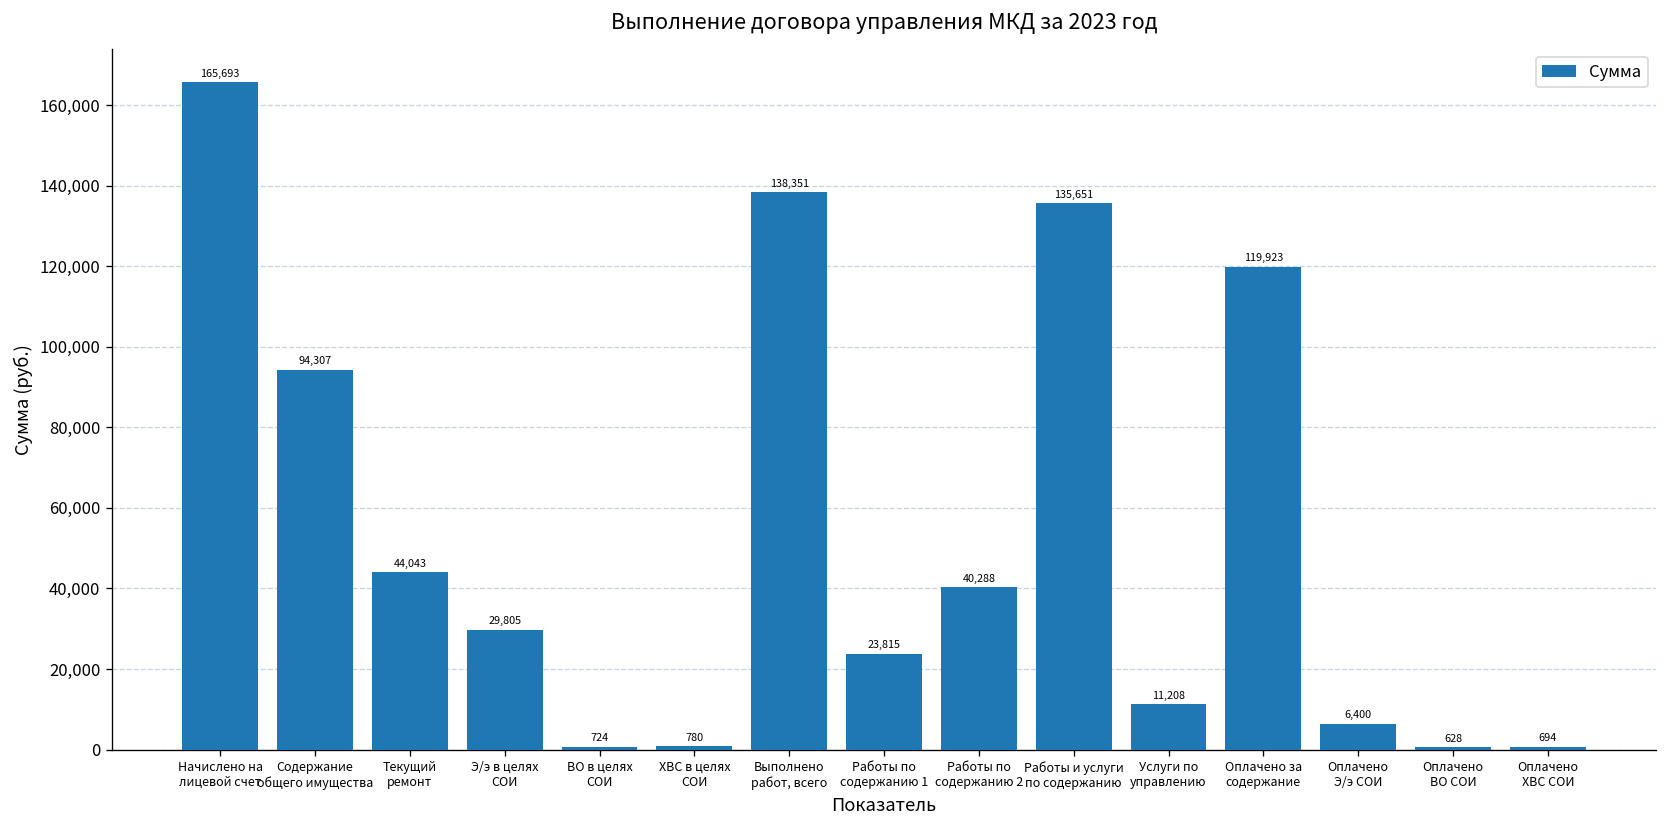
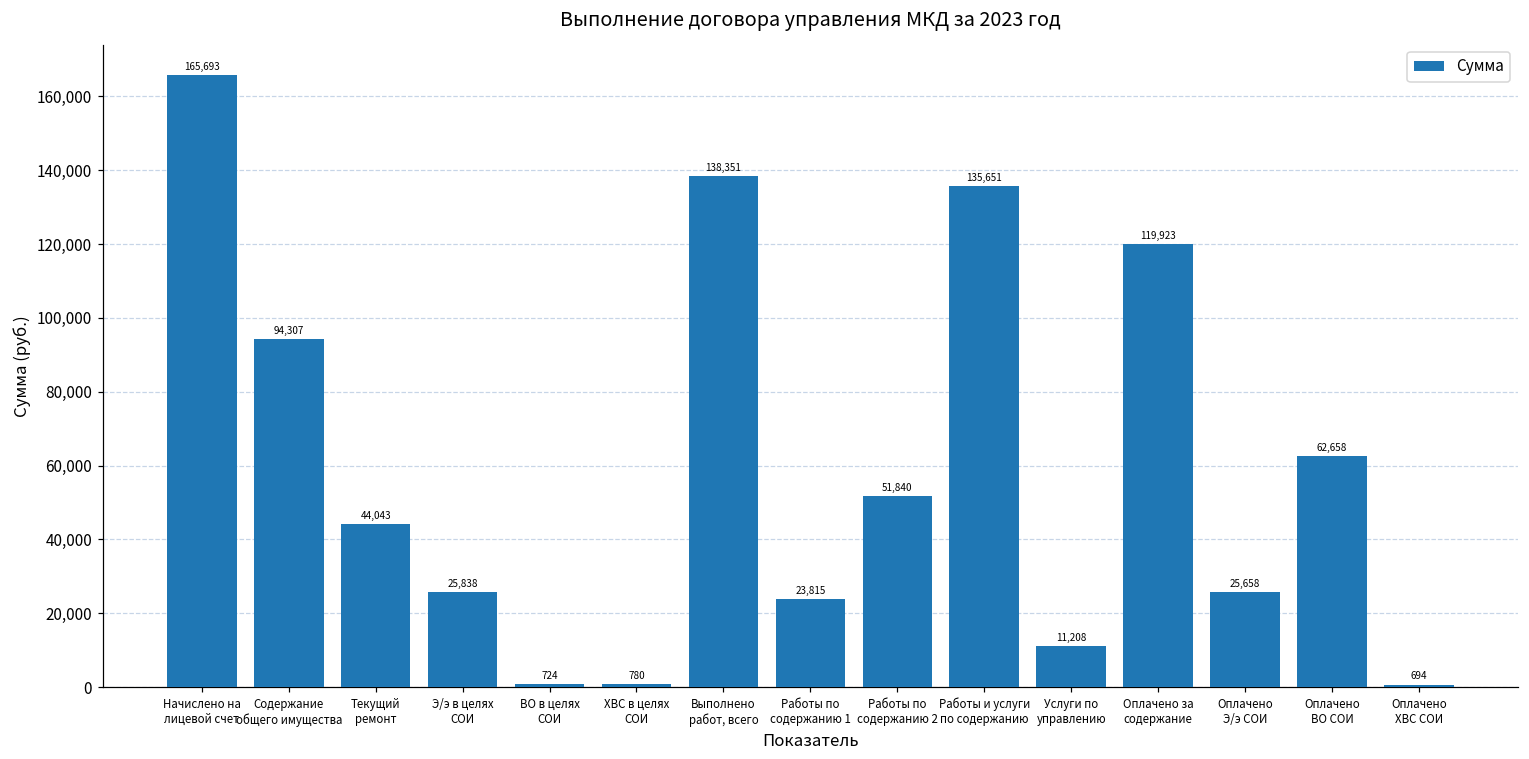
  {
    "Начислено на лицевой счет": "165,693",
    "Содержание общего имущества": "94,307",
    "Текущий ремонт": "44,043",
-   "Э/э в целях СОИ": "29,805",
+   "Э/э в целях СОИ": "25,838",
    "ВО в целях СОИ": "724",
    "ХВС в целях СОИ": "780",
    "Выполнено работ, всего": "138,351",
    "Работы по содержанию 1": "23,815",
-   "Работы по содержанию 2": "40,288",
+   "Работы по содержанию 2": "51,840",
    "Работы и услуги по содержанию": "135,651",
    "Услуги по управлению": "11,208",
    "Оплачено за содержание": "119,923",
-   "Оплачено Э/э СОИ": "6,400",
-   "Оплачено ВО СОИ": "628",
+   "Оплачено Э/э СОИ": "25,658",
+   "Оплачено ВО СОИ": "62,658",
    "Оплачено ХВС СОИ": "694"
  }
